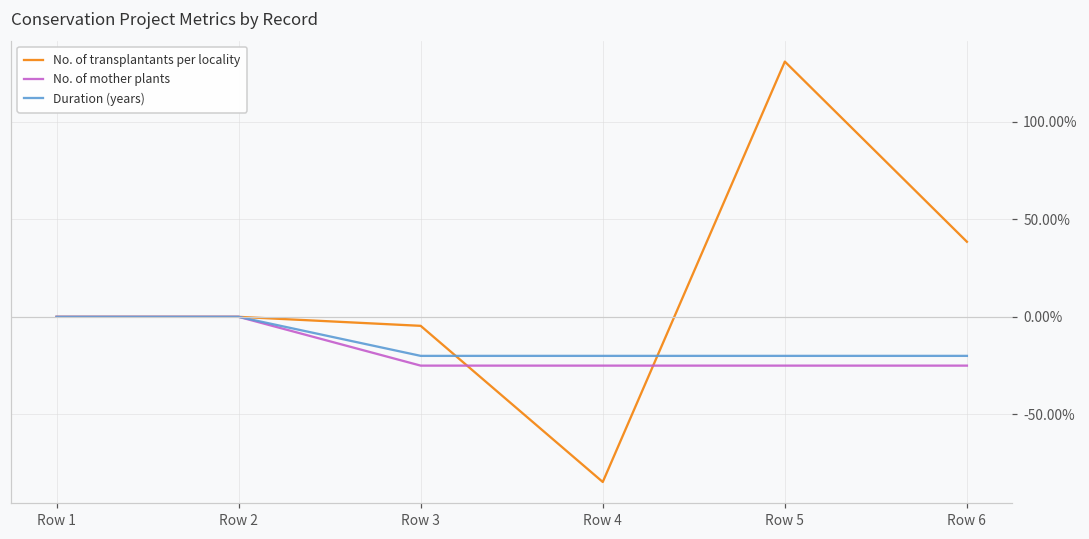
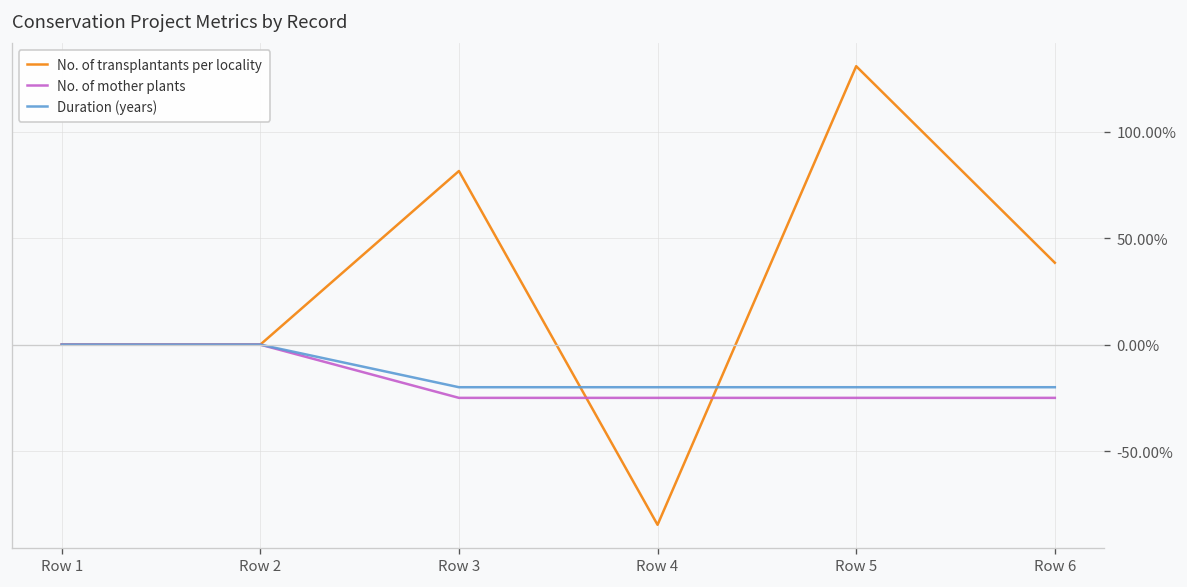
  {
    "No. of transplantants per locality": {
-     "Row 3": "-5%",
+     "Row 3": "82%",
      "Row 4": "-85%",
      "Row 5": "131%",
      "Row 6": "38%"
    },
    "No. of mother plants": {
      "Row 3": "-25%",
      "Row 4": "-25%",
      "Row 5": "-25%",
      "Row 6": "-25%"
    },
    "Duration (years)": {
      "Row 3": "-20%",
      "Row 4": "-20%",
      "Row 5": "-20%",
      "Row 6": "-20%"
    }
  }
